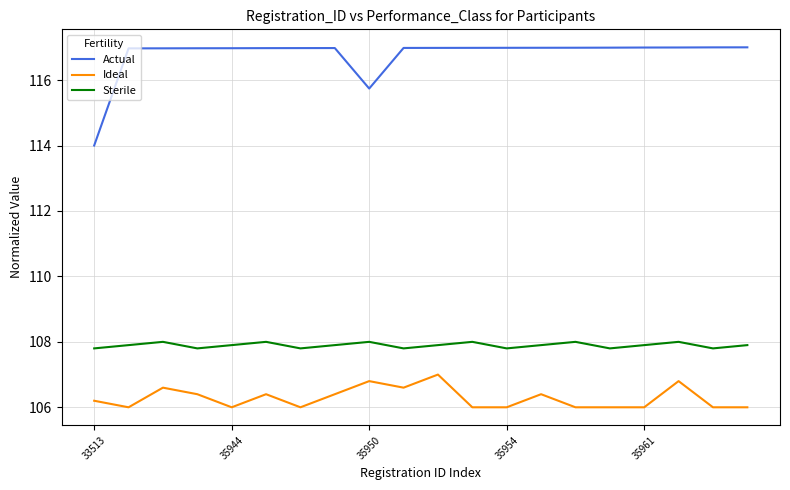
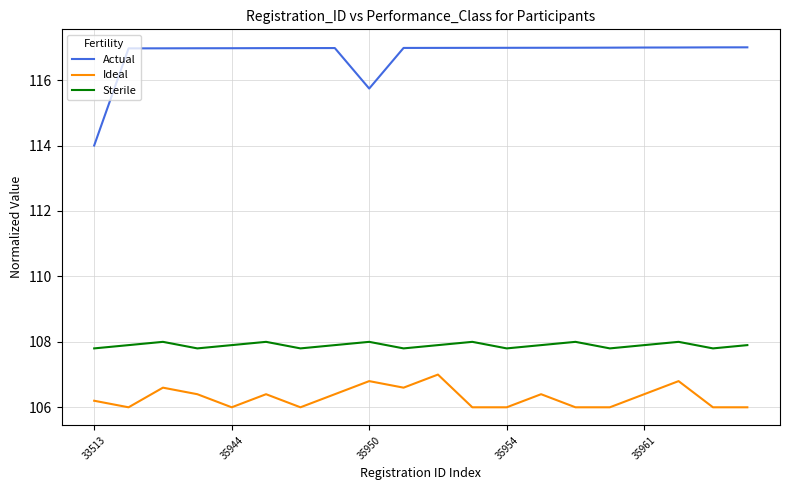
  {
    "Actual": {
      "33513": 114.0,
      "35944": 117.0,
      "35950": 115.7,
      "35954": 117.0,
      "35961": 117.0
    },
    "Ideal": {
      "33513": 106.2,
      "35944": 106.0,
      "35950": 106.8,
      "35954": 106.0,
-     "35961": 106.0
+     "35961": 106.4
    },
    "Sterile": {
      "33513": 107.8,
      "35944": 107.9,
      "35950": 108.0,
      "35954": 107.8,
      "35961": 107.9
    }
  }
